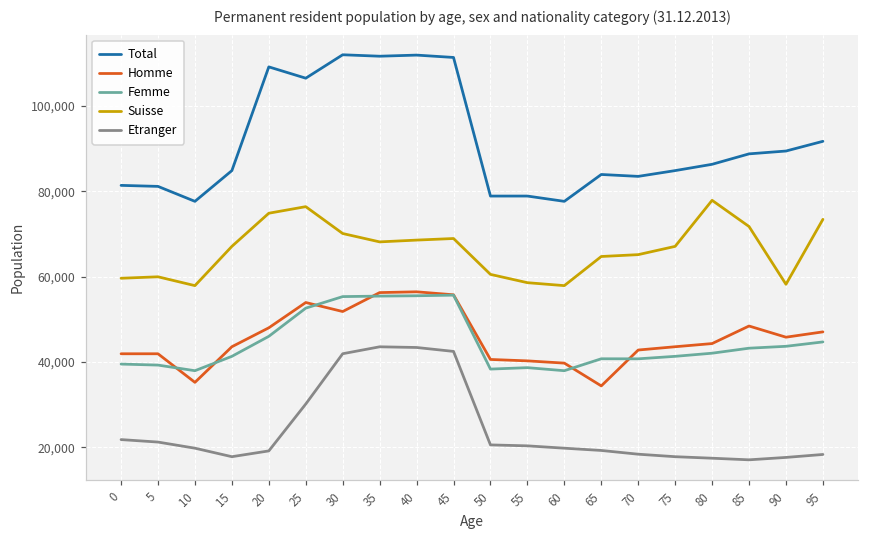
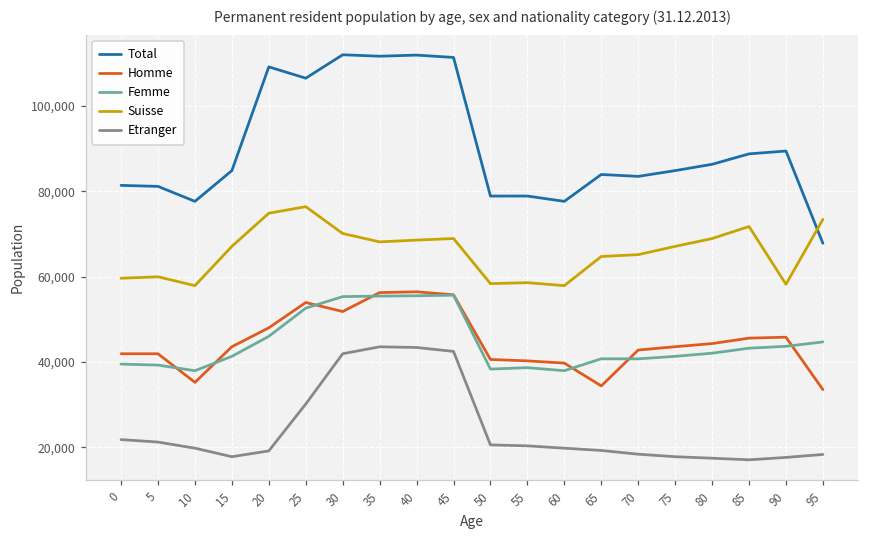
  {
    "Total": {
      "0": "81,000",
      "5": "81,000",
      "10": "78,000",
      "15": "85,000",
      "20": "109,000",
      "25": "107,000",
      "30": "112,000",
      "35": "112,000",
      "40": "112,000",
      "45": "111,000",
      "50": "79,000",
      "55": "79,000",
      "60": "78,000",
      "65": "84,000",
      "70": "84,000",
      "75": "85,000",
      "80": "86,000",
      "85": "89,000",
      "90": "89,000",
-     "95": "92,000"
+     "95": "68,000"
    },
    "Homme": {
      "0": "42,000",
      "5": "42,000",
      "10": "35,000",
      "15": "44,000",
      "20": "48,000",
      "25": "54,000",
      "30": "52,000",
      "35": "56,000",
      "40": "56,000",
      "50": "41,000",
      "55": "40,000",
      "60": "40,000",
      "65": "34,000",
      "70": "43,000",
      "75": "44,000",
      "80": "44,000",
-     "85": "48,000",
+     "85": "46,000",
      "90": "46,000",
-     "95": "47,000"
+     "95": "34,000"
    },
    "Suisse": {
      "0": "60,000",
      "5": "60,000",
      "10": "58,000",
      "15": "67,000",
      "20": "75,000",
      "25": "76,000",
      "30": "70,000",
      "35": "68,000",
      "40": "69,000",
      "45": "69,000",
-     "50": "61,000",
+     "50": "58,000",
      "55": "59,000",
      "60": "58,000",
      "65": "65,000",
      "70": "65,000",
      "75": "67,000",
-     "80": "78,000",
+     "80": "69,000",
      "85": "72,000",
      "90": "58,000",
      "95": "73,000"
    }
  }
